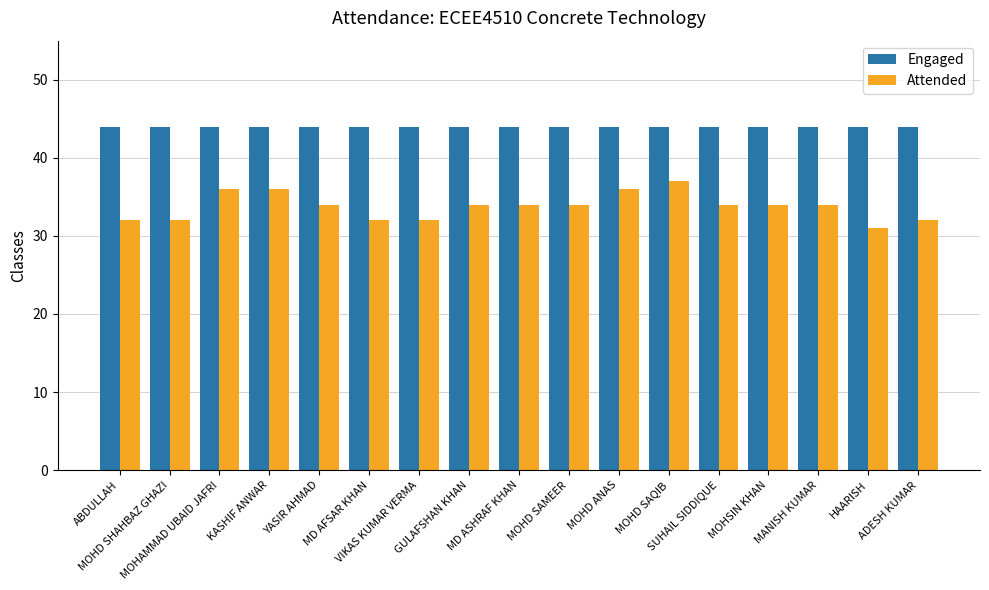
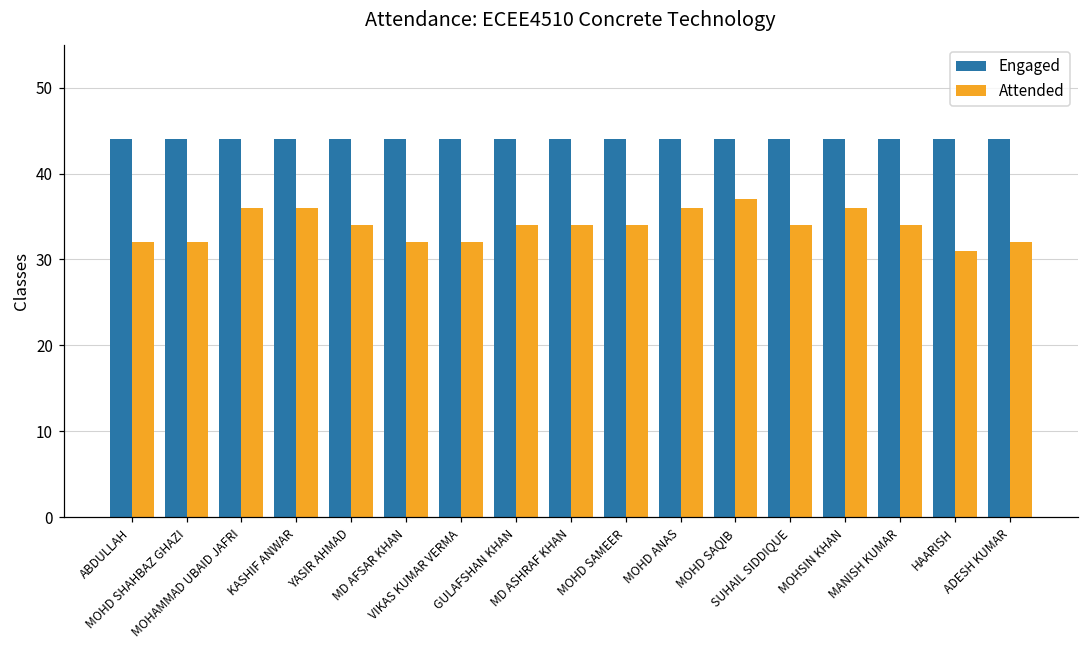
  {
    "Engaged": {
      "ABDULLAH": 44,
      "MOHD SHAHBAZ GHAZI": 44,
      "MOHAMMAD UBAID JAFRI": 44,
      "KASHIF ANWAR": 44,
      "YASIR AHMAD": 44,
      "MD AFSAR KHAN": 44,
      "VIKAS KUMAR VERMA": 44,
      "GULAFSHAN KHAN": 44,
      "MD ASHRAF KHAN": 44,
      "MOHD SAMEER": 44,
      "MOHD ANAS": 44,
      "MOHD SAQIB": 44,
      "SUHAIL SIDDIQUE": 44,
      "MOHSIN KHAN": 44,
      "MANISH KUMAR": 44,
      "HAARISH": 44,
      "ADESH KUMAR": 44
    },
    "Attended": {
      "ABDULLAH": 32,
      "MOHD SHAHBAZ GHAZI": 32,
      "MOHAMMAD UBAID JAFRI": 36,
      "KASHIF ANWAR": 36,
      "YASIR AHMAD": 34,
      "MD AFSAR KHAN": 32,
      "VIKAS KUMAR VERMA": 32,
      "GULAFSHAN KHAN": 34,
      "MD ASHRAF KHAN": 34,
      "MOHD SAMEER": 34,
      "MOHD ANAS": 36,
      "MOHD SAQIB": 37,
      "SUHAIL SIDDIQUE": 34,
-     "MOHSIN KHAN": 34,
+     "MOHSIN KHAN": 36,
      "MANISH KUMAR": 34,
      "HAARISH": 31,
      "ADESH KUMAR": 32
    }
  }
